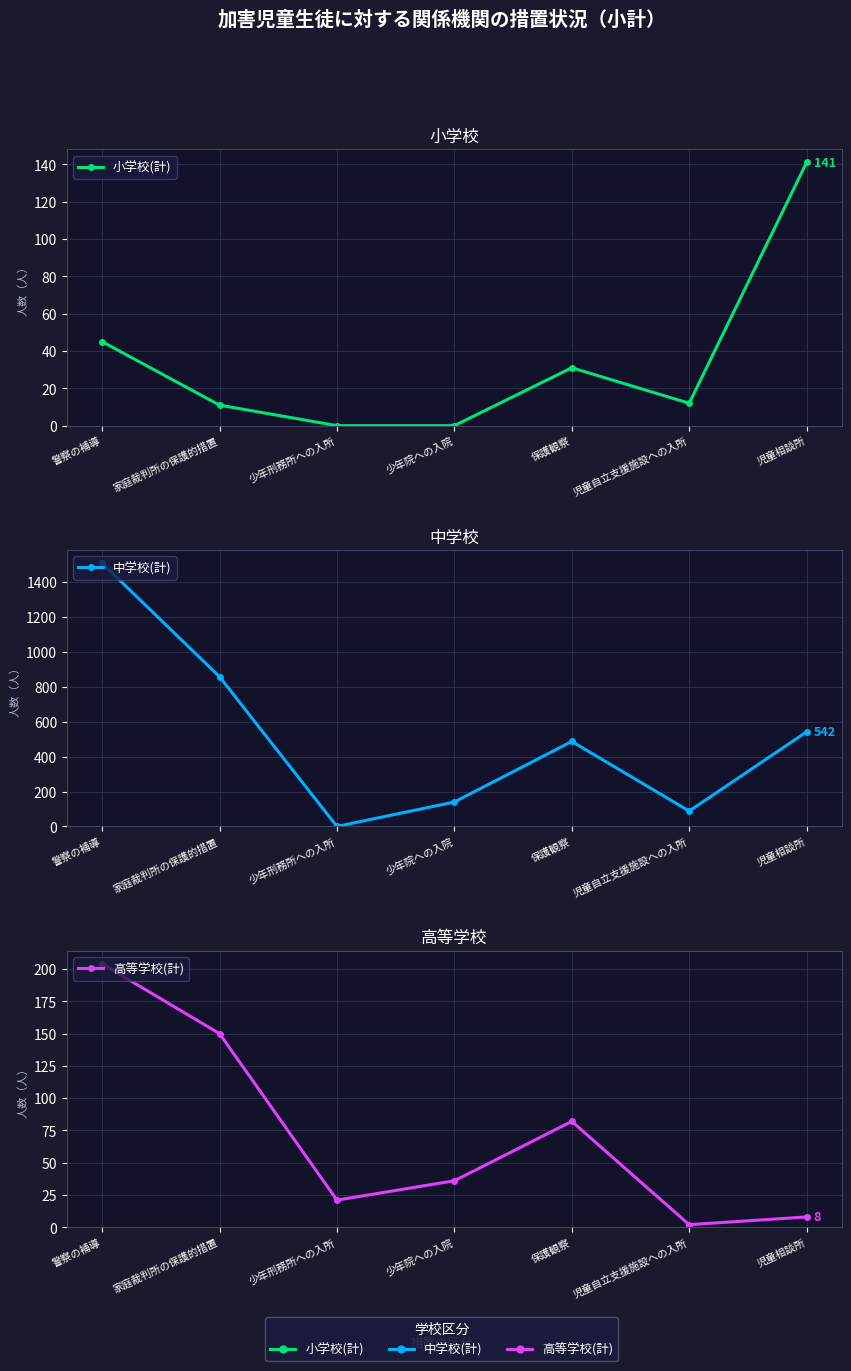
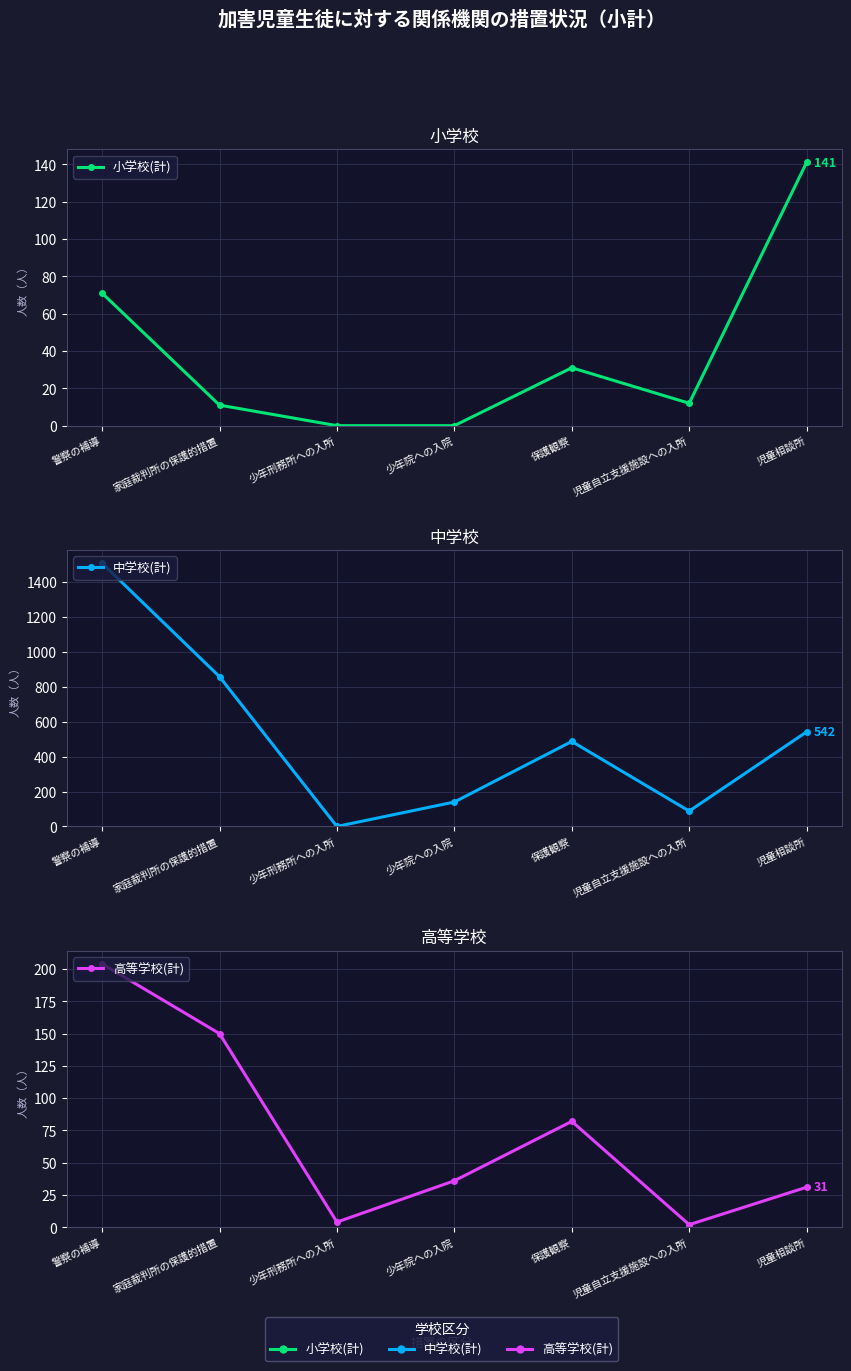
  {
    "小学校": {
-     "警察の補導": 45,
+     "警察の補導": 71,
      "家庭裁判所の保護的措置": 11,
      "少年刑務所への入所": 0,
      "少年院への入院": 0,
      "保護観察": 31,
      "児童自立支援施設への入所": 12
    },
    "中学校": {
      "児童相談所": 542
    },
    "高等学校": {
-     "少年刑務所への入所": 21,
-     "児童相談所": 8
+     "少年刑務所への入所": 4,
+     "児童相談所": 31
    }
  }
